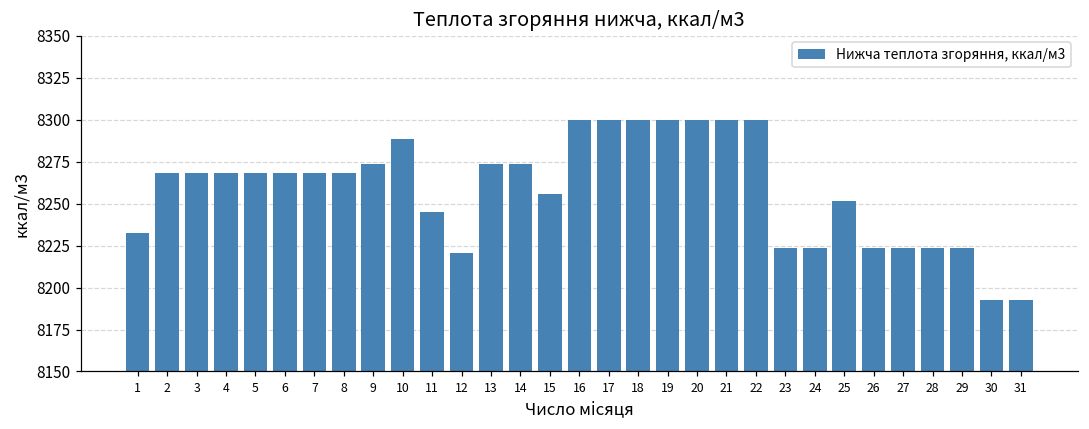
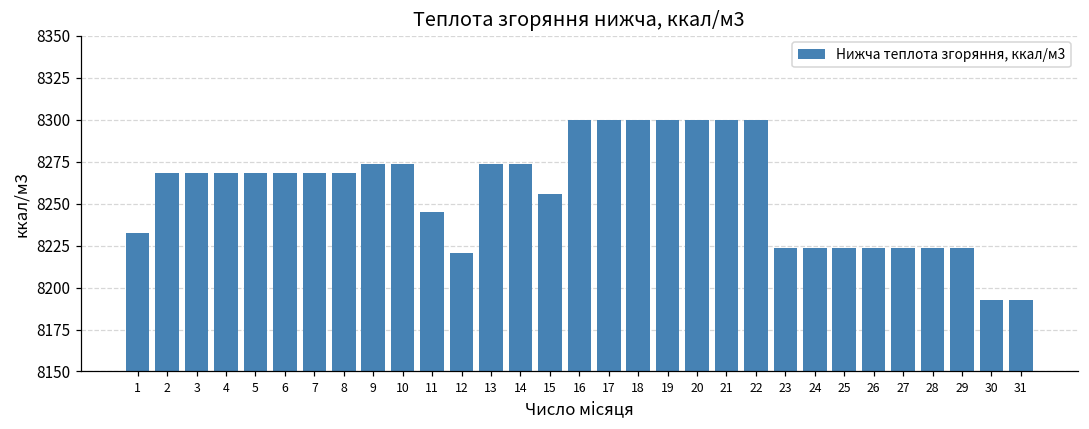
  {
    "1": 8233,
    "2": 8268,
    "3": 8268,
    "4": 8268,
    "5": 8268,
    "6": 8268,
    "7": 8268,
    "8": 8268,
    "9": 8274,
-   "10": 8288,
+   "10": 8274,
    "11": 8245,
    "12": 8220,
    "13": 8274,
    "14": 8274,
    "15": 8255,
    "16": 8300,
    "17": 8300,
    "18": 8300,
    "19": 8300,
    "20": 8300,
    "21": 8300,
    "22": 8300,
    "23": 8223,
    "24": 8223,
-   "25": 8252,
+   "25": 8223,
    "26": 8223,
    "27": 8223,
    "28": 8223,
    "29": 8223,
    "30": 8192,
    "31": 8192
  }
